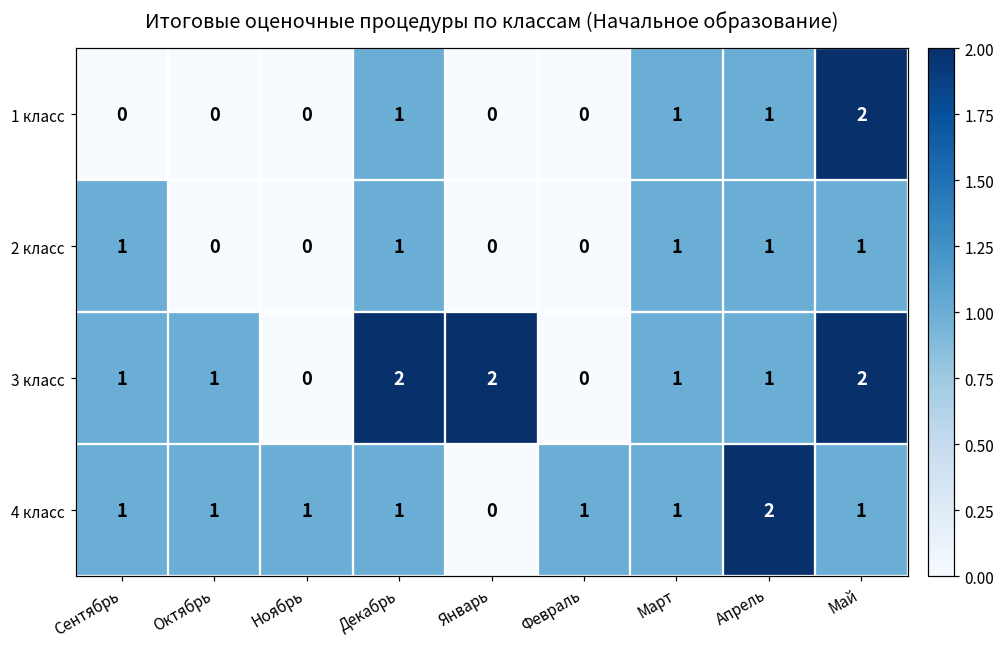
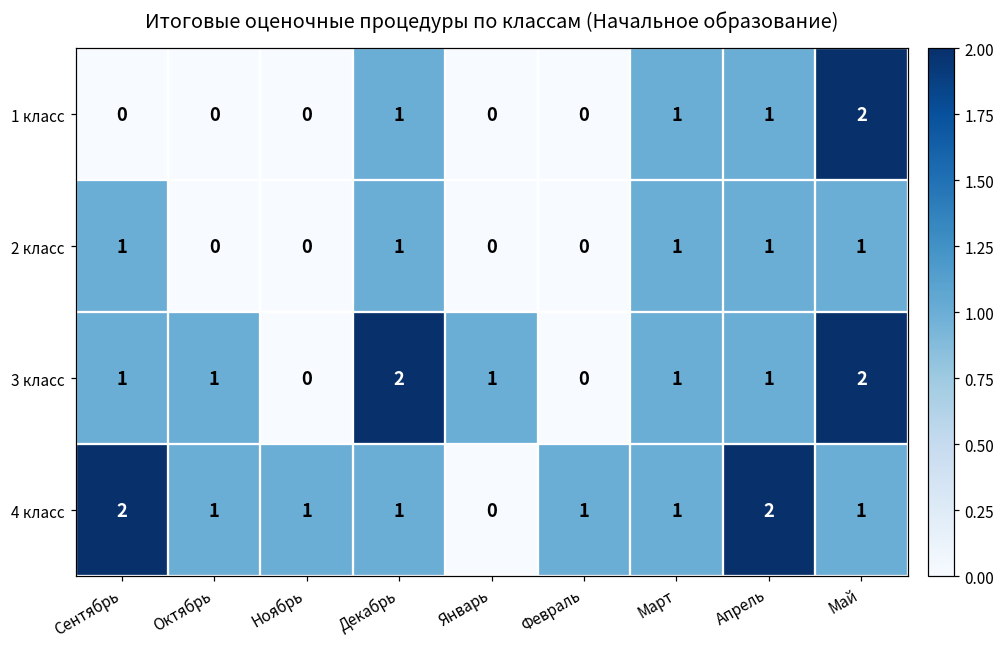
  {
    "1 класс": {
      "Сентябрь": 0,
      "Октябрь": 0,
      "Ноябрь": 0,
      "Декабрь": 1,
      "Январь": 0,
      "Февраль": 0,
      "Март": 1,
      "Апрель": 1,
      "Май": 2
    },
    "2 класс": {
      "Сентябрь": 1,
      "Октябрь": 0,
      "Ноябрь": 0,
      "Декабрь": 1,
      "Январь": 0,
      "Февраль": 0,
      "Март": 1,
      "Апрель": 1,
      "Май": 1
    },
    "3 класс": {
      "Сентябрь": 1,
      "Октябрь": 1,
      "Ноябрь": 0,
      "Декабрь": 2,
-     "Январь": 2,
+     "Январь": 1,
      "Февраль": 0,
      "Март": 1,
      "Апрель": 1,
      "Май": 2
    },
    "4 класс": {
-     "Сентябрь": 1,
+     "Сентябрь": 2,
      "Октябрь": 1,
      "Ноябрь": 1,
      "Декабрь": 1,
      "Январь": 0,
      "Февраль": 1,
      "Март": 1,
      "Апрель": 2,
      "Май": 1
    }
  }
